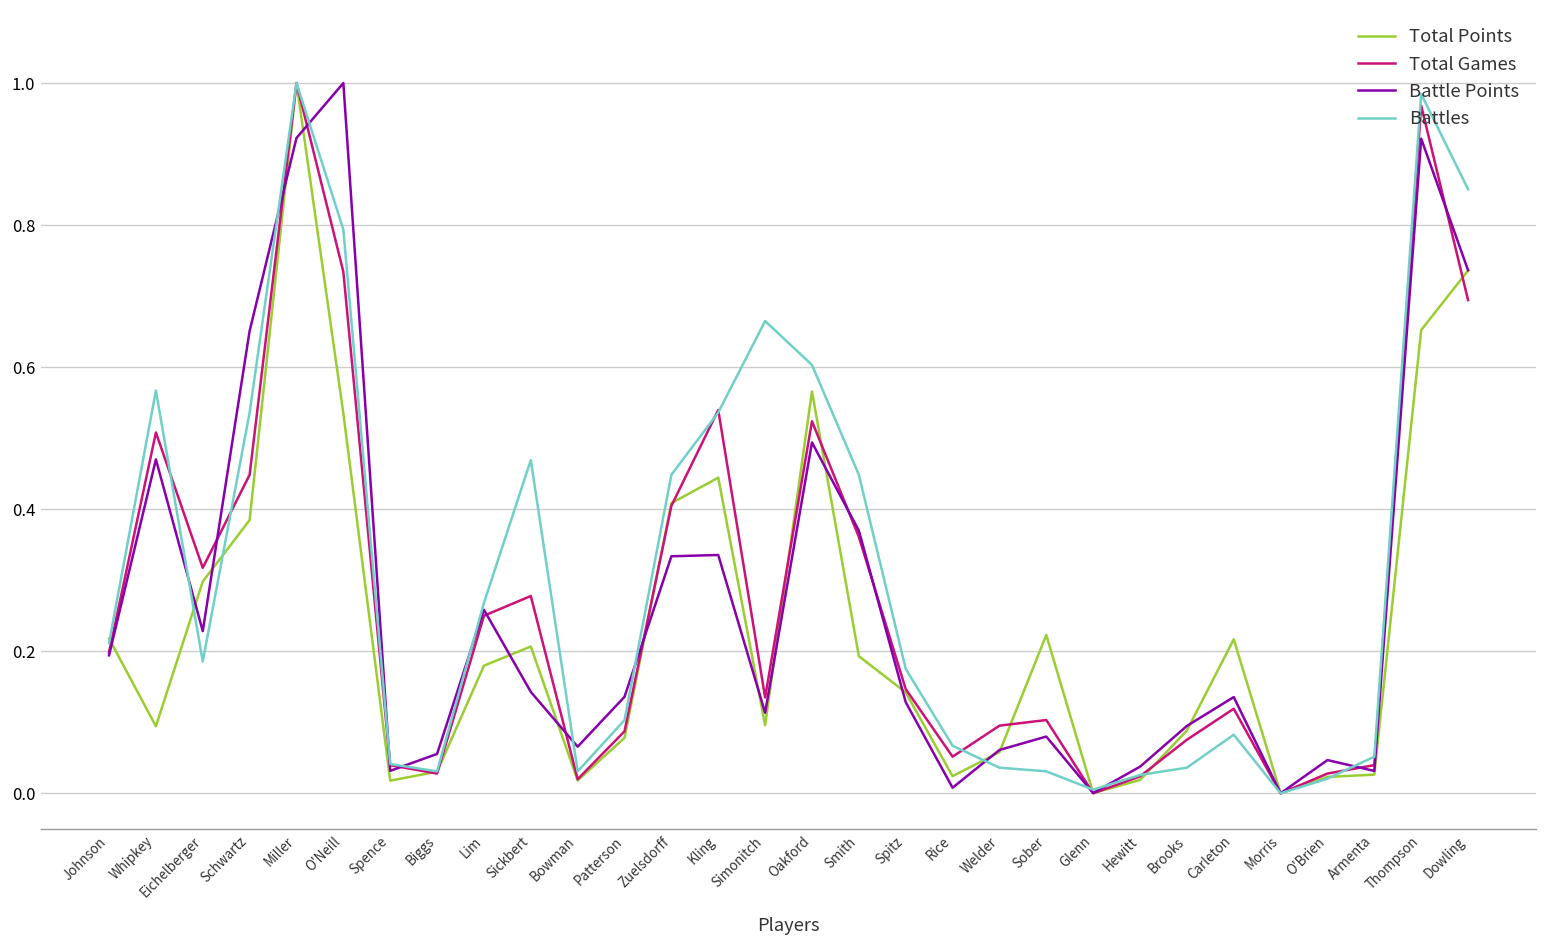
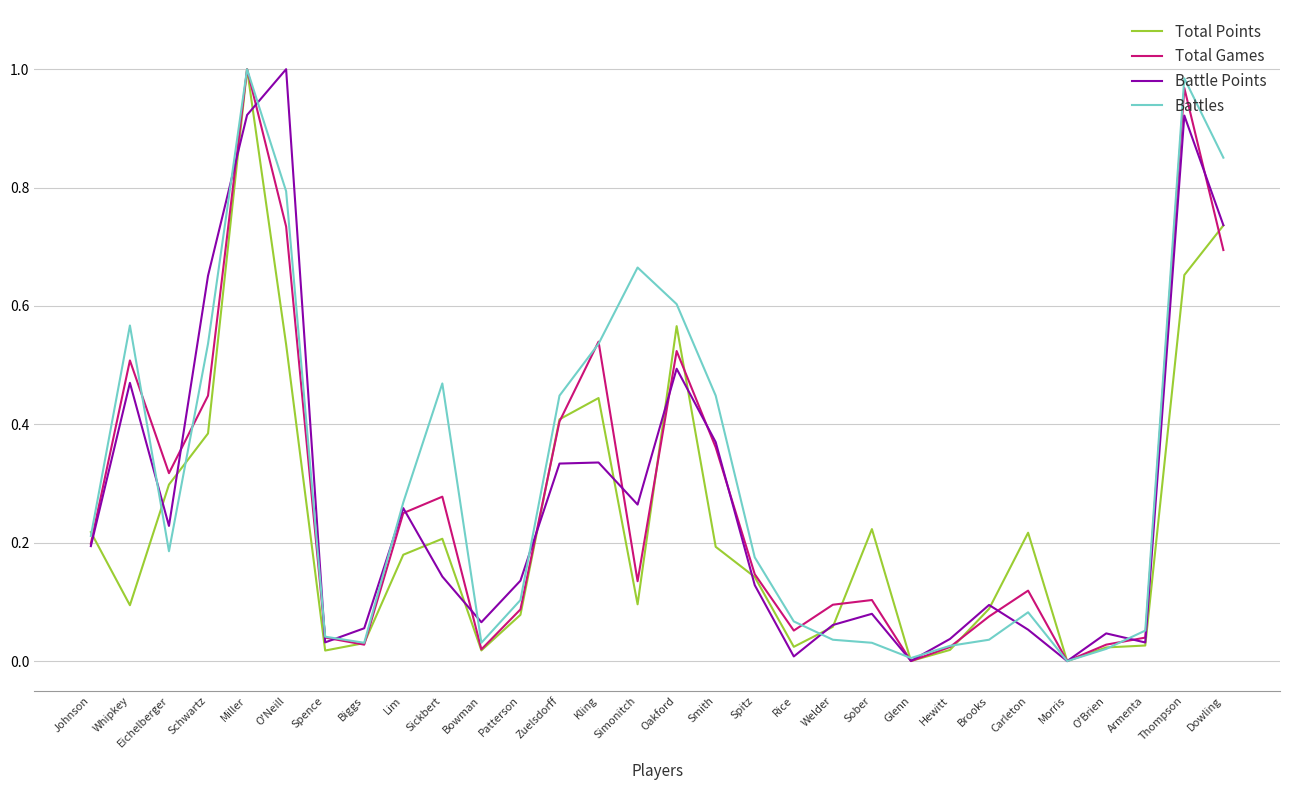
  {
    "Total Points": {
      "Johnson": 0.22,
      "Whipkey": 0.09,
      "Eichelberger": 0.30,
      "Schwartz": 0.38,
      "O'Neill": 0.53,
      "Spence": 0.02,
      "Lim": 0.18,
      "Sickbert": 0.21,
      "Patterson": 0.08,
      "Kling": 0.44,
      "Simonitch": 0.10,
      "Oakford": 0.57,
      "Smith": 0.19,
      "Spitz": 0.14,
      "Rice": 0.02,
      "Sober": 0.22,
      "Hewitt": 0.02,
      "Brooks": 0.09,
      "Carleton": 0.22,
      "Armenta": 0.03,
      "Thompson": 0.65
    },
    "Total Games": {
      "Whipkey": 0.51,
      "Eichelberger": 0.32,
      "Schwartz": 0.45,
      "O'Neill": 0.73,
      "Lim": 0.25,
      "Sickbert": 0.28,
      "Patterson": 0.09,
      "Simonitch": 0.13,
      "Oakford": 0.52,
      "Smith": 0.36,
      "Spitz": 0.15,
      "Rice": 0.05,
      "Welder": 0.10,
      "Sober": 0.10,
      "Brooks": 0.08,
      "Carleton": 0.12,
      "O'Brien": 0.03,
      "Armenta": 0.04,
      "Thompson": 0.97,
      "Dowling": 0.69
    },
    "Battle Points": {
      "Whipkey": 0.47,
      "Eichelberger": 0.23,
      "Schwartz": 0.65,
      "Miller": 0.92,
      "O'Neill": 1.00,
      "Spence": 0.03,
      "Biggs": 0.06,
      "Lim": 0.26,
      "Sickbert": 0.14,
      "Bowman": 0.07,
      "Patterson": 0.14,
      "Zuelsdorff": 0.33,
      "Kling": 0.34,
-     "Simonitch": 0.11,
+     "Simonitch": 0.26,
      "Oakford": 0.49,
      "Smith": 0.37,
      "Spitz": 0.13,
      "Rice": 0.01,
      "Sober": 0.08,
      "Hewitt": 0.04,
      "Brooks": 0.09,
-     "Carleton": 0.14,
+     "Carleton": 0.05,
      "O'Brien": 0.05,
      "Armenta": 0.03,
      "Thompson": 0.92
    },
    "Battles": {
      "Johnson": 0.21,
      "Whipkey": 0.57,
      "Eichelberger": 0.19,
      "Schwartz": 0.54,
      "O'Neill": 0.79,
      "Lim": 0.27,
      "Sickbert": 0.47,
      "Bowman": 0.03,
      "Patterson": 0.10,
      "Zuelsdorff": 0.45,
      "Simonitch": 0.66,
      "Oakford": 0.60,
      "Smith": 0.45,
      "Spitz": 0.18,
      "Rice": 0.07,
      "Welder": 0.04,
      "Sober": 0.03,
      "Glenn": 0.01,
      "Brooks": 0.04,
      "Carleton": 0.08,
      "Armenta": 0.05,
      "Thompson": 0.98,
      "Dowling": 0.85
    }
  }
